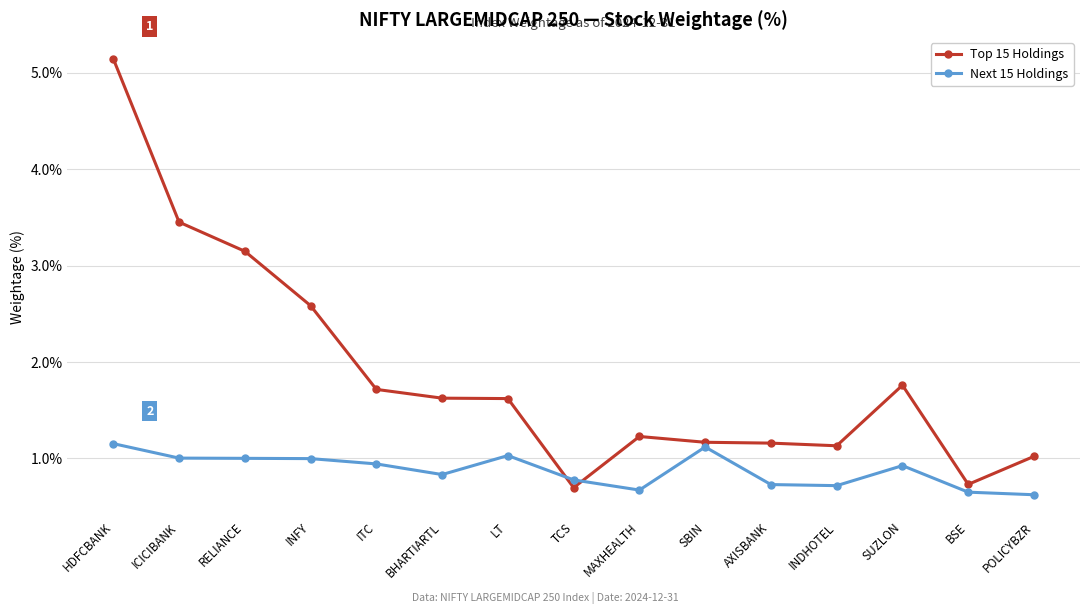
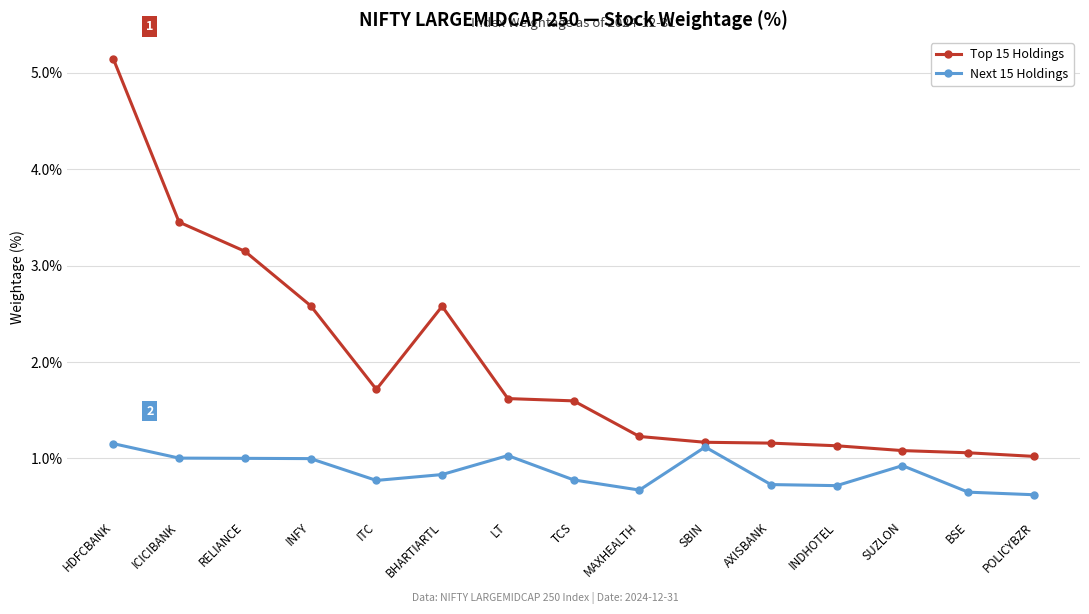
  {
    "Top 15 Holdings": {
      "HDFCBANK": "5.1%",
      "ICICIBANK": "3.5%",
      "RELIANCE": "3.1%",
      "INFY": "2.6%",
      "ITC": "1.7%",
-     "BHARTIARTL": "1.6%",
+     "BHARTIARTL": "2.6%",
      "LT": "1.6%",
-     "TCS": "0.7%",
+     "TCS": "1.6%",
      "MAXHEALTH": "1.2%",
      "SBIN": "1.2%",
      "AXISBANK": "1.2%",
      "INDHOTEL": "1.1%",
-     "SUZLON": "1.8%",
-     "BSE": "0.7%",
+     "SUZLON": "1.1%",
+     "BSE": "1.1%",
      "POLICYBZR": "1.0%"
    },
    "Next 15 Holdings": {
      "HDFCBANK": "1.2%",
      "ICICIBANK": "1.0%",
      "RELIANCE": "1.0%",
      "INFY": "1.0%",
-     "ITC": "0.9%",
+     "ITC": "0.8%",
      "BHARTIARTL": "0.8%",
      "LT": "1.0%",
      "TCS": "0.8%",
      "MAXHEALTH": "0.7%",
      "SBIN": "1.1%",
      "AXISBANK": "0.7%",
      "INDHOTEL": "0.7%",
      "SUZLON": "0.9%",
      "BSE": "0.7%",
      "POLICYBZR": "0.6%"
    }
  }
